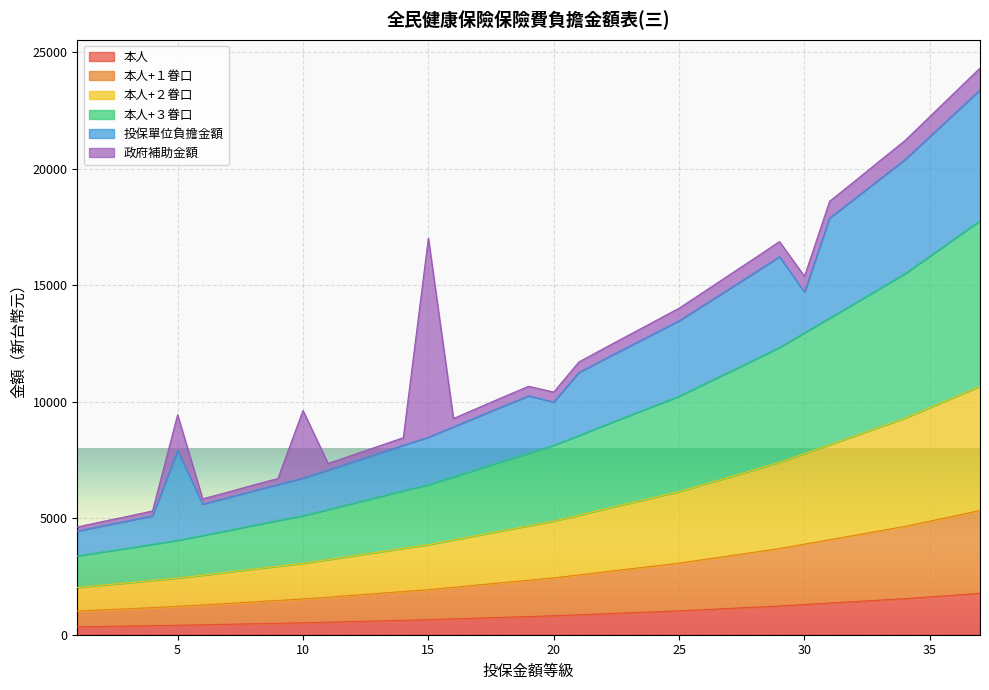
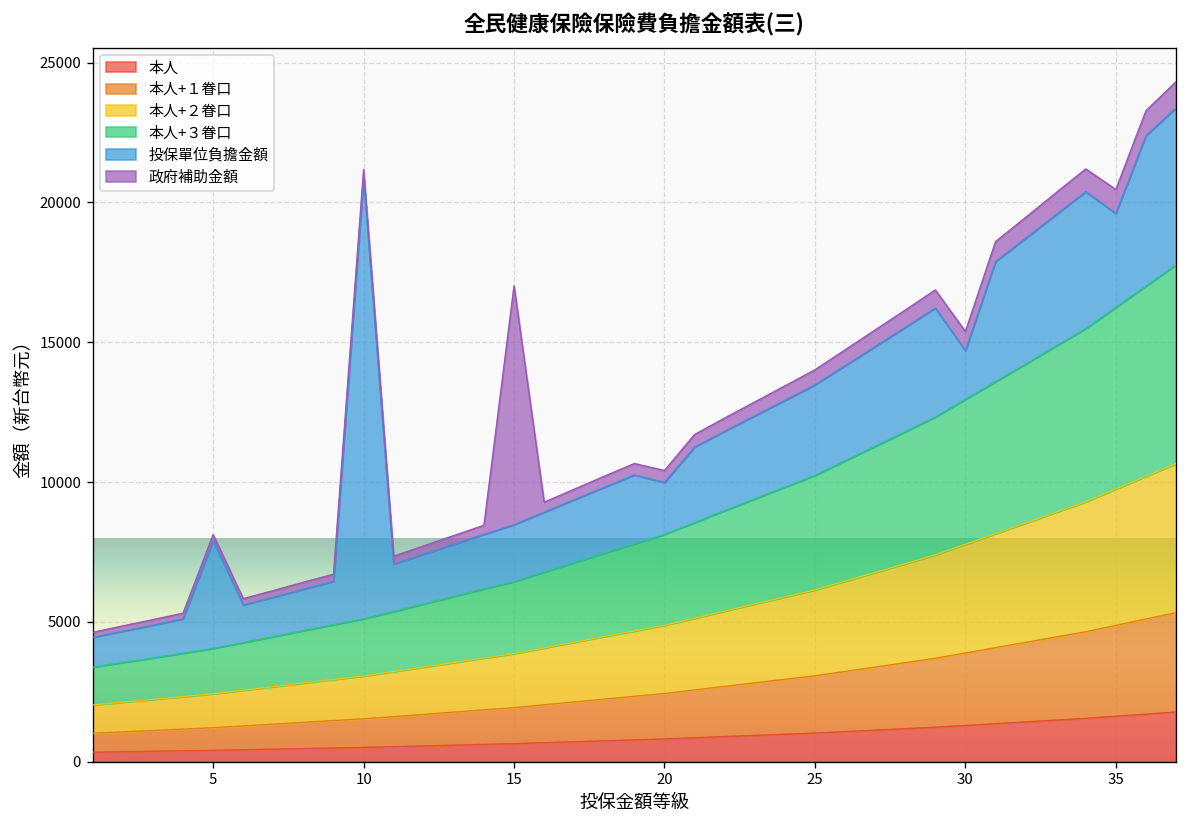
  {
    "本人+２眷口": {
      "5": 1200,
      "10": 1500,
      "15": 1900,
      "20": 2400,
      "25": 3100,
      "30": 3900,
      "35": 4900
    },
    "本人+３眷口": {
      "5": 1600,
      "10": 2000,
      "15": 2600,
      "20": 3300,
      "25": 4100,
      "30": 5200,
      "35": 6500
    },
    "投保單位負擔金額": {
      "5": 3900,
-     "10": 1600,
+     "10": 15800,
      "15": 2000,
      "20": 1900,
      "25": 3200,
      "30": 1700,
-     "35": 5100
+     "35": 3400
    },
    "政府補助金額": {
-     "5": 1500,
-     "10": 2900,
+     "5": 200,
+     "10": 300,
      "15": 8500,
      "20": 400,
      "25": 500,
      "30": 700,
      "35": 900
    }
  }
